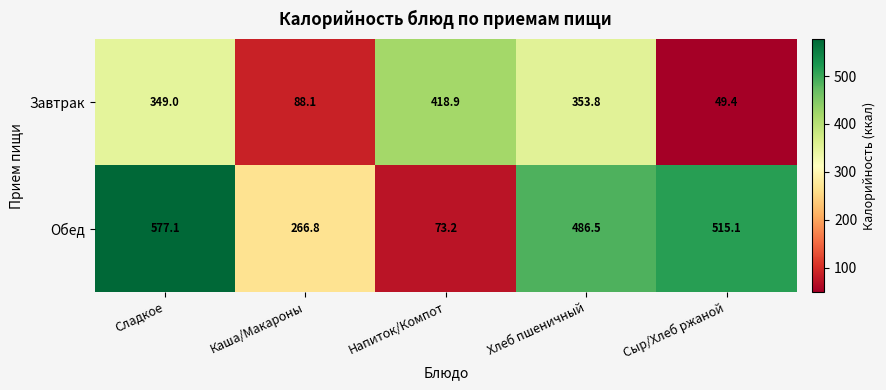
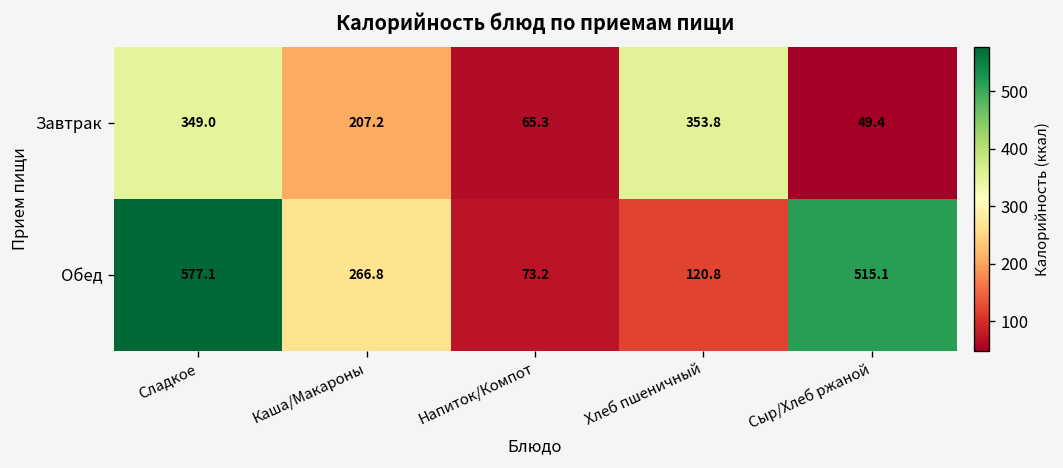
  {
    "Завтрак": {
      "Сладкое": 349.0,
-     "Каша/Макароны": 88.1,
-     "Напиток/Компот": 418.9,
+     "Каша/Макароны": 207.2,
+     "Напиток/Компот": 65.3,
      "Хлеб пшеничный": 353.8,
      "Сыр/Хлеб ржаной": 49.4
    },
    "Обед": {
      "Сладкое": 577.1,
      "Каша/Макароны": 266.8,
      "Напиток/Компот": 73.2,
-     "Хлеб пшеничный": 486.5,
+     "Хлеб пшеничный": 120.8,
      "Сыр/Хлеб ржаной": 515.1
    }
  }
